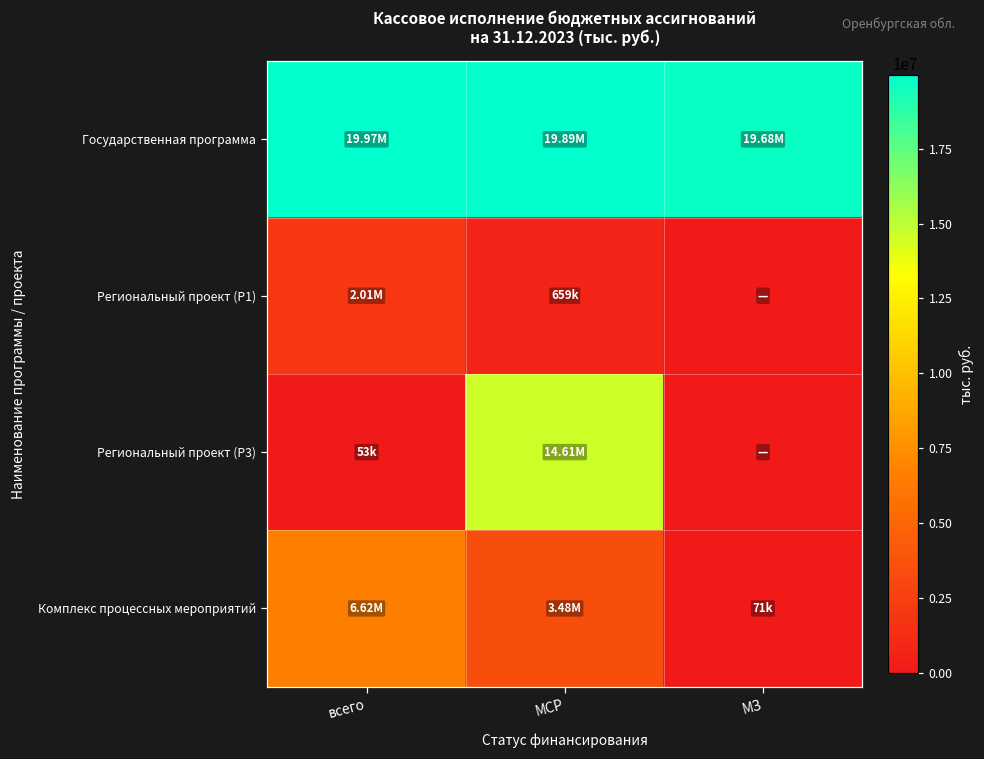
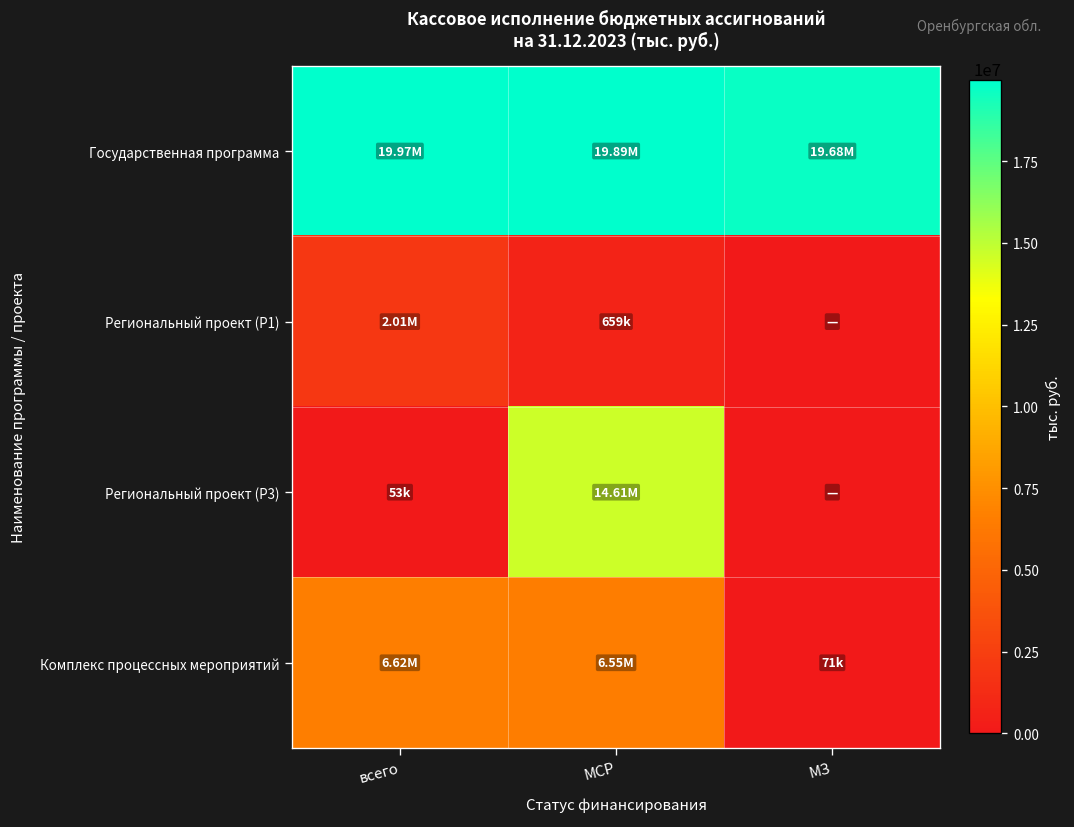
  {
    "Комплекс процессных мероприятий": {
-     "МСР": "3.48M"
+     "МСР": "6.55M"
    }
  }
